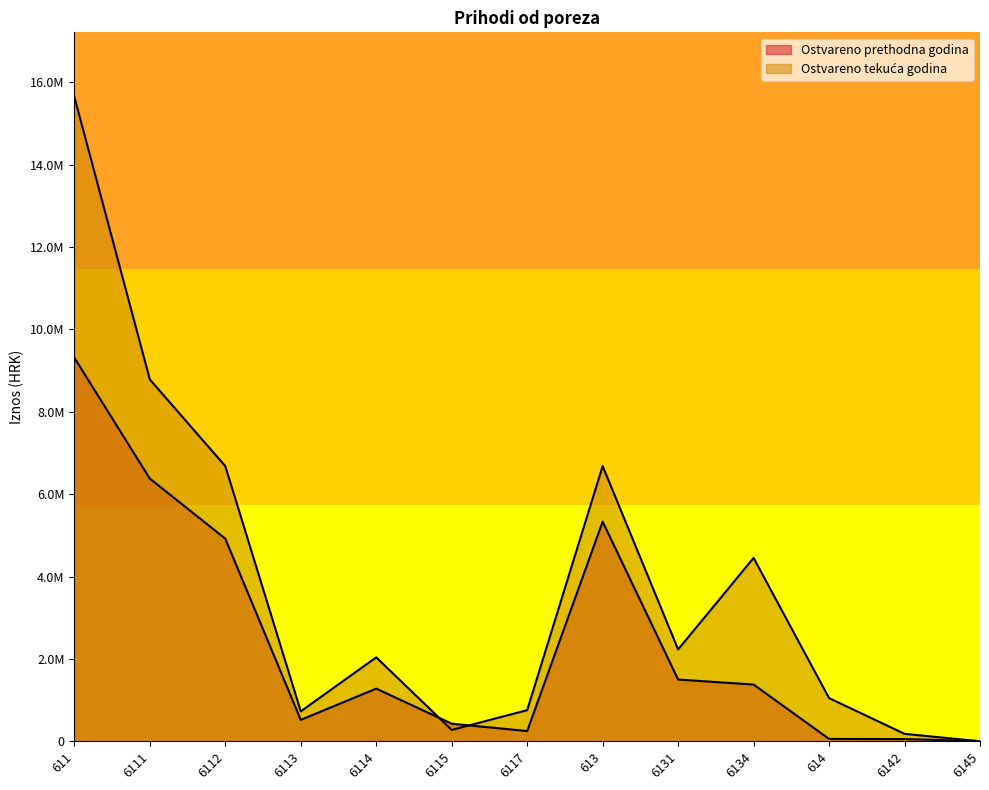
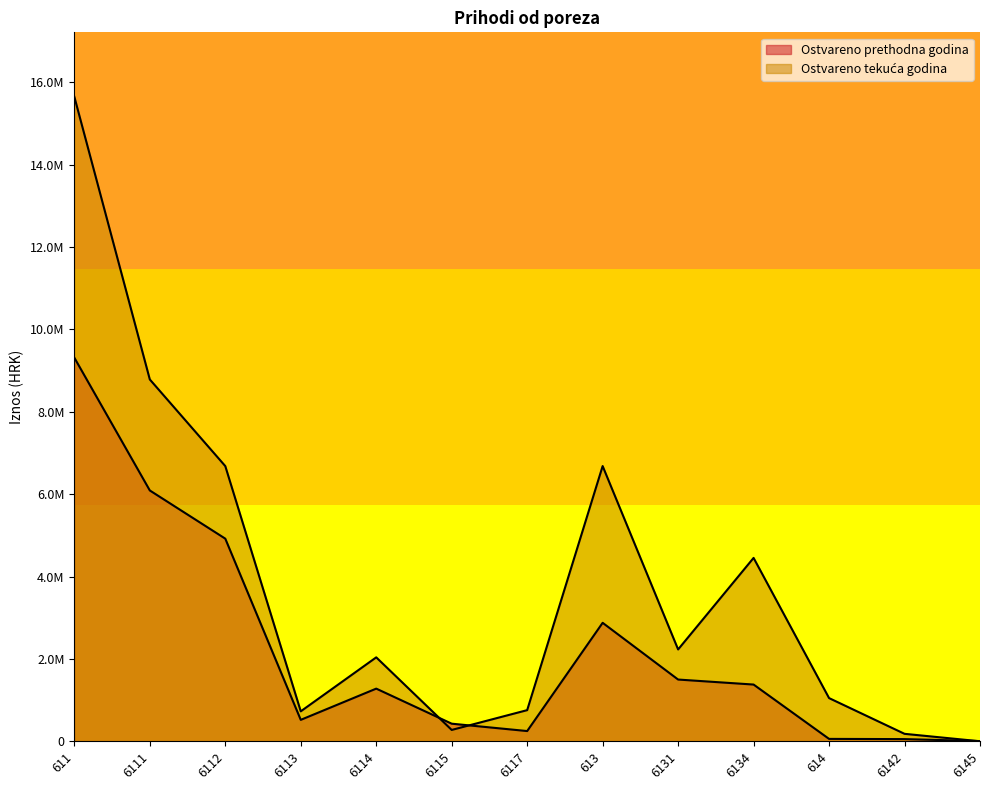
  {
    "Ostvareno prethodna godina": {
      "611": 9300000,
-     "6111": 6400000,
+     "6111": 6100000,
      "6112": 4900000,
      "6113": 500000,
      "6114": 1300000,
      "6115": 400000,
      "6117": 200000,
-     "613": 5300000,
+     "613": 2900000,
      "6131": 1500000,
      "6134": 1400000,
      "614": 100000,
      "6142": 100000
    },
    "Ostvareno tekuća godina": {
      "611": 15600000,
      "6111": 8800000,
      "6112": 6700000,
      "6113": 700000,
      "6114": 2000000,
      "6115": 300000,
      "6117": 800000,
      "613": 6700000,
      "6131": 2200000,
      "6134": 4500000,
      "614": 1000000,
      "6142": 200000
    }
  }
